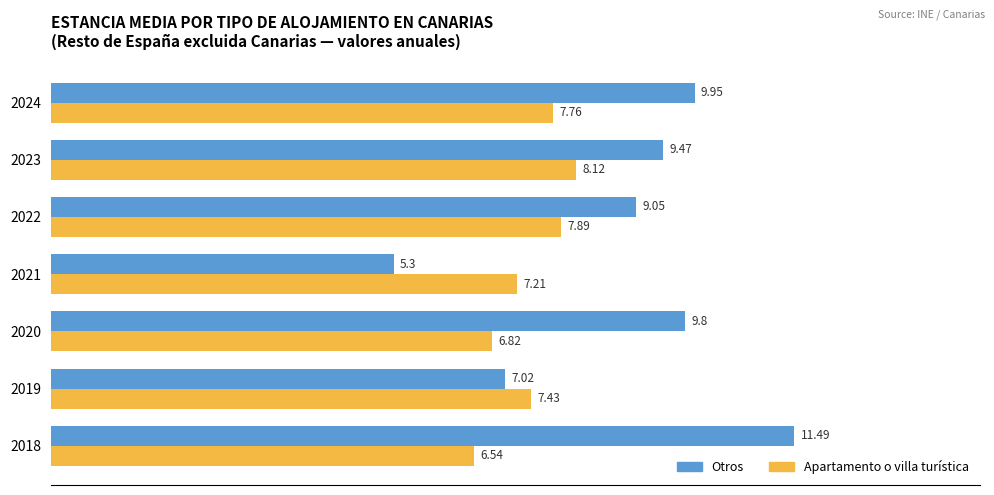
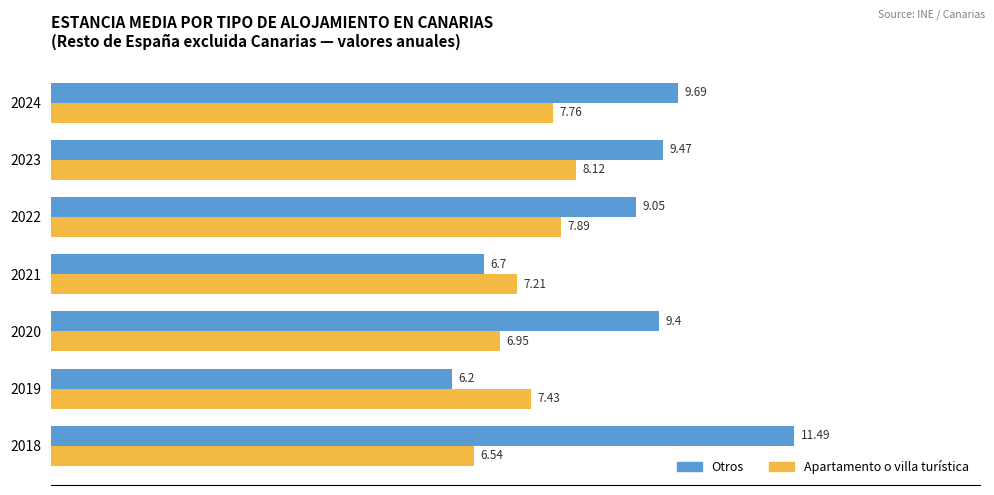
  {
    "Otros": {
-     "2024": 9.95,
+     "2024": 9.69,
      "2023": 9.47,
      "2022": 9.05,
-     "2021": 5.3,
-     "2020": 9.8,
-     "2019": 7.02,
+     "2021": 6.7,
+     "2020": 9.4,
+     "2019": 6.2,
      "2018": 11.49
    },
    "Apartamento o villa turística": {
      "2024": 7.76,
      "2023": 8.12,
      "2022": 7.89,
      "2021": 7.21,
-     "2020": 6.82,
+     "2020": 6.95,
      "2019": 7.43,
      "2018": 6.54
    }
  }
